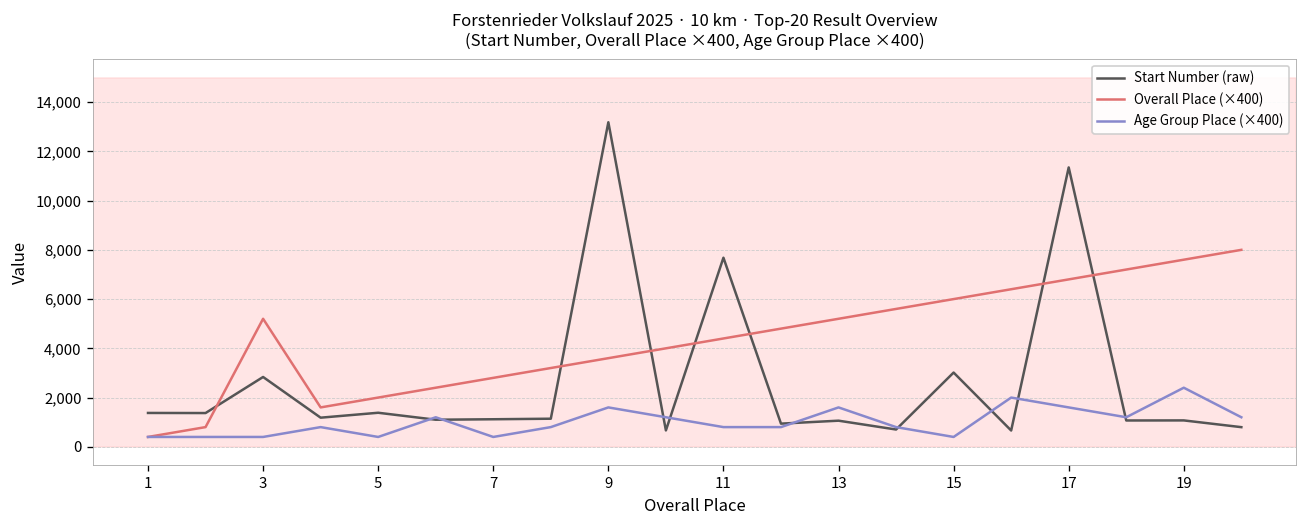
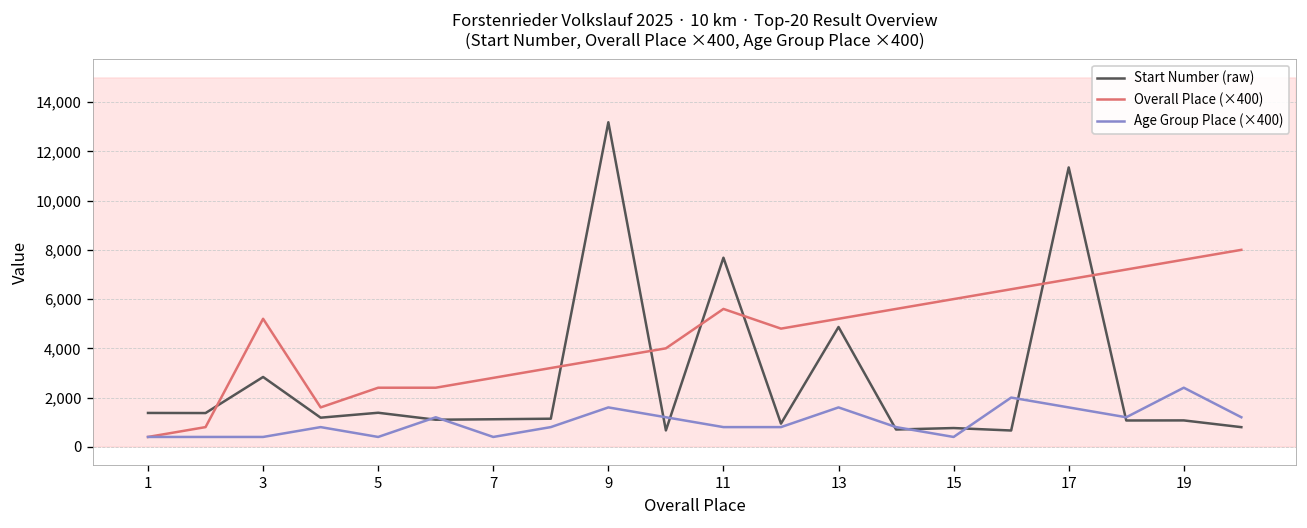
  {
    "Start Number (raw)": {
      "1": "1,400",
      "3": "2,800",
      "5": "1,400",
      "7": "1,100",
      "9": "13,200",
      "11": "7,700",
-     "13": "1,100",
-     "15": "3,000",
+     "13": "4,900",
+     "15": "800",
      "17": "11,300",
      "19": "1,100"
    },
    "Overall Place (×400)": {
      "3": "5,200",
-     "5": "2,000",
+     "5": "2,400",
      "7": "2,800",
      "9": "3,600",
-     "11": "4,400",
+     "11": "5,600",
      "13": "5,200",
      "15": "6,000",
      "17": "6,800",
      "19": "7,600"
    },
    "Age Group Place (×400)": {
      "3": "400",
      "5": "400",
      "7": "400",
      "9": "1,600",
      "11": "800",
      "13": "1,600",
      "15": "400",
      "17": "1,600",
      "19": "2,400"
    }
  }
